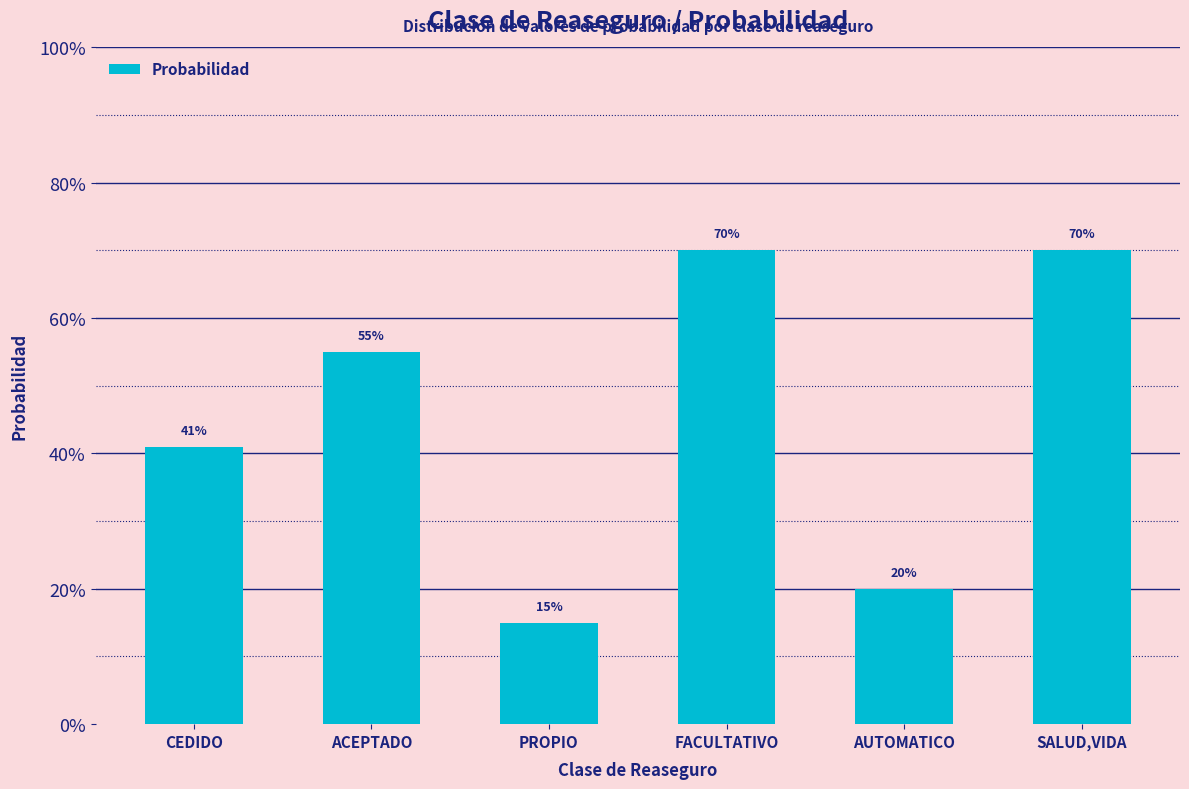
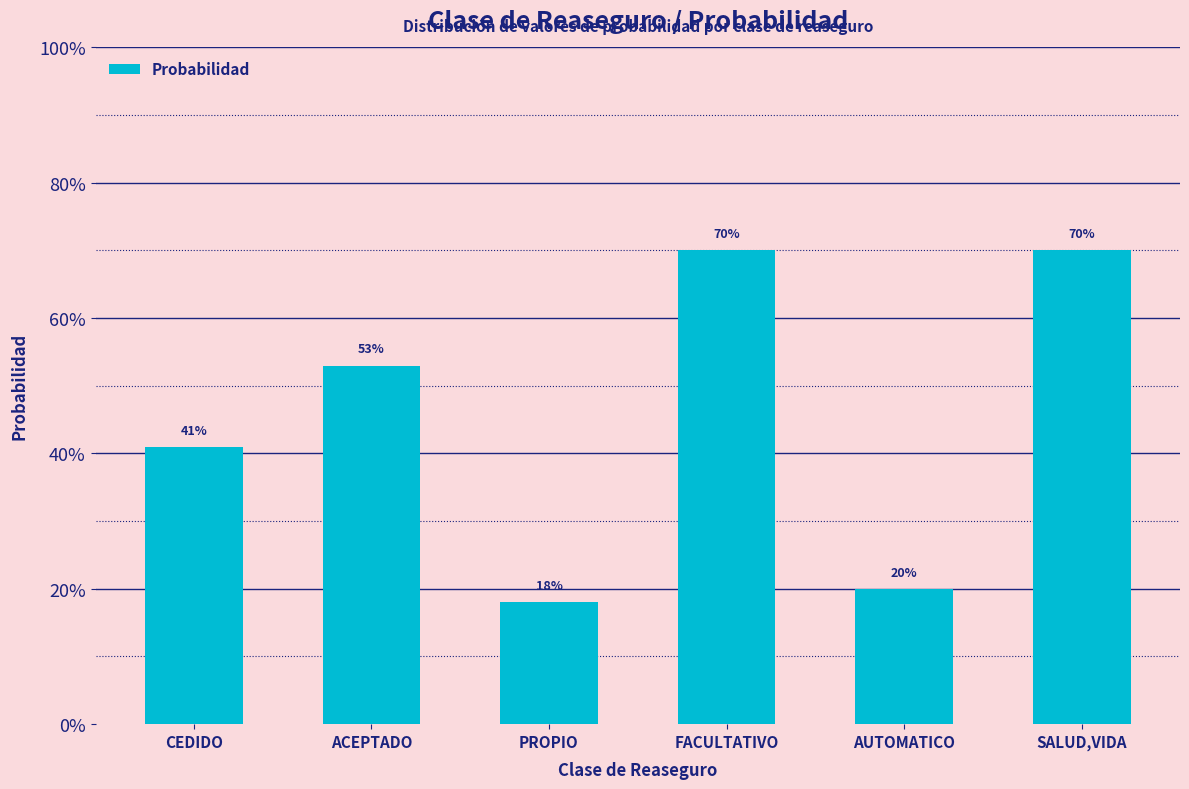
  {
    "CEDIDO": "41%",
-   "ACEPTADO": "55%",
-   "PROPIO": "15%",
+   "ACEPTADO": "53%",
+   "PROPIO": "18%",
    "FACULTATIVO": "70%",
    "AUTOMATICO": "20%",
    "SALUD,VIDA": "70%"
  }
